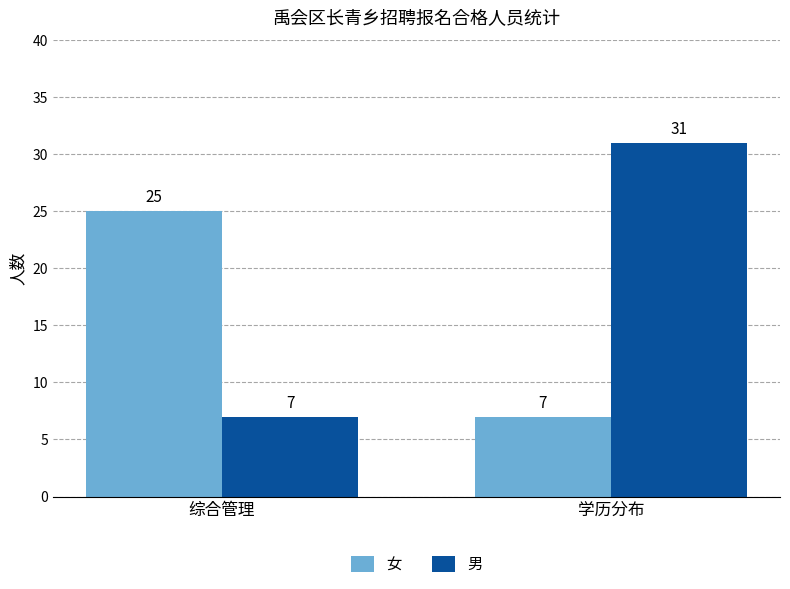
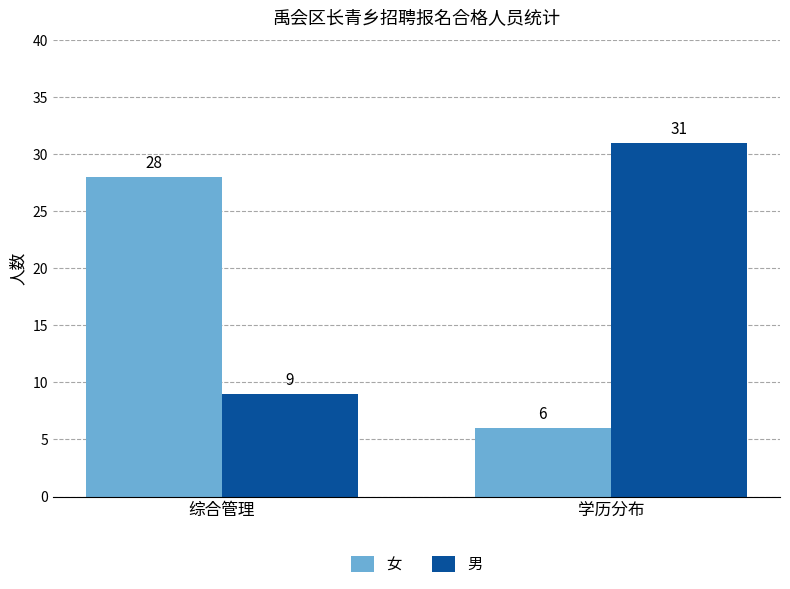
  {
    "女": {
-     "综合管理": 25,
-     "学历分布": 7
+     "综合管理": 28,
+     "学历分布": 6
    },
    "男": {
-     "综合管理": 7,
+     "综合管理": 9,
      "学历分布": 31
    }
  }
